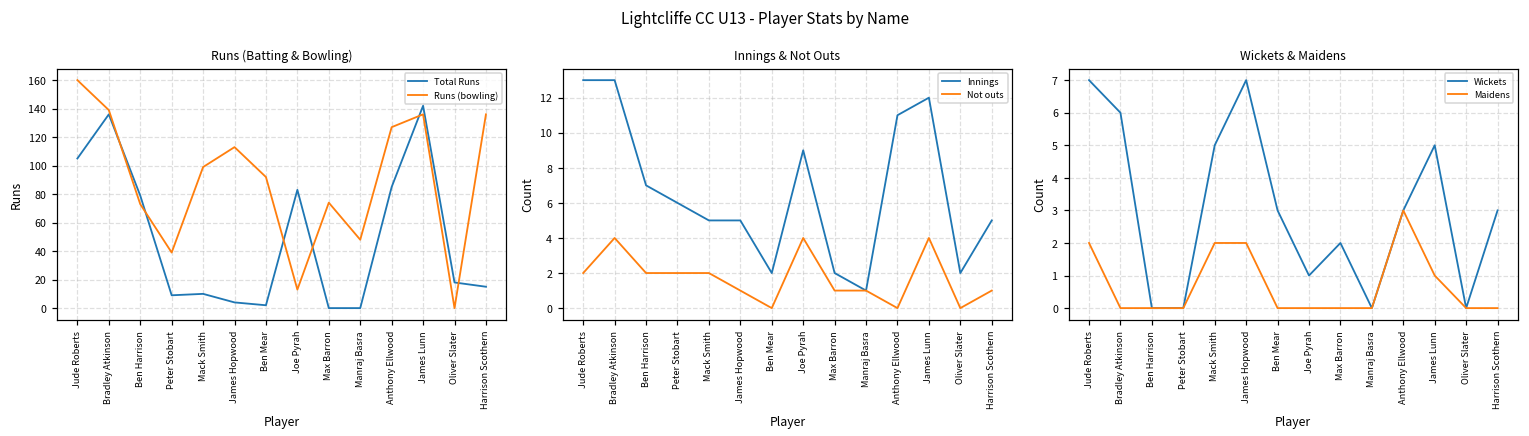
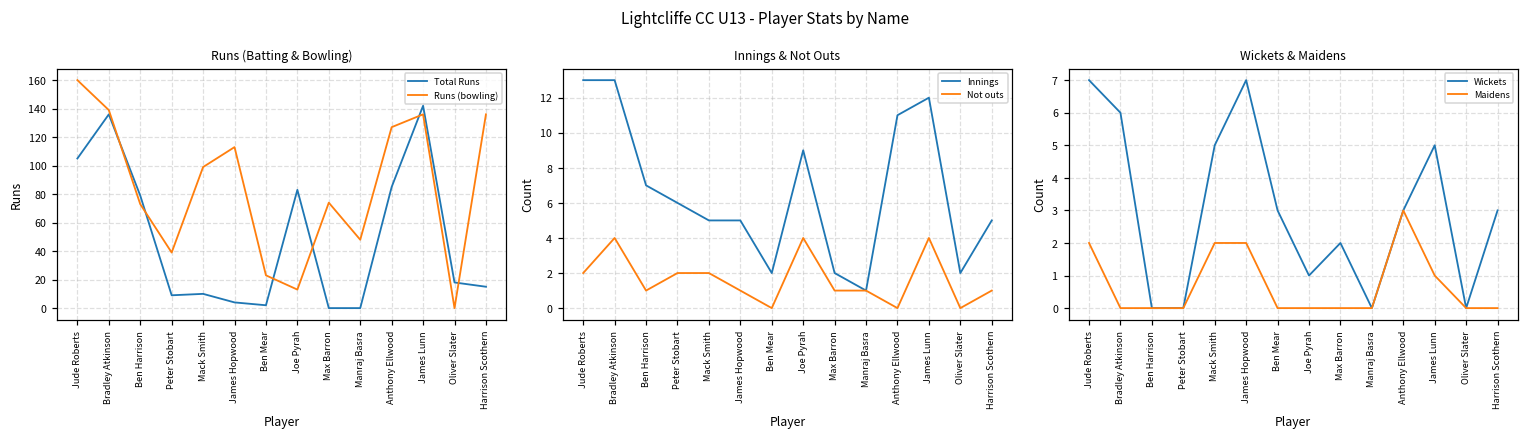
  {
    "Runs (Batting & Bowling)": {
      "Total Runs": {
        "Jude Roberts": 105,
        "Bradley Atkinson": 136,
        "Ben Harrison": 79,
        "Peter Stobart": 9,
        "Mack Smith": 10,
        "James Hopwood": 4,
        "Ben Mear": 2,
        "Joe Pyrah": 83,
        "Max Barron": 0,
        "Manraj Basra": 0,
        "Anthony Ellwood": 85,
        "James Lunn": 142,
        "Oliver Slater": 18,
        "Harrison Scothern": 15
      },
      "Runs (bowling)": {
        "Jude Roberts": 160,
        "Bradley Atkinson": 139,
        "Ben Harrison": 73,
        "Peter Stobart": 39,
        "Mack Smith": 99,
        "James Hopwood": 113,
-       "Ben Mear": 92,
+       "Ben Mear": 23,
        "Joe Pyrah": 13,
        "Max Barron": 74,
        "Manraj Basra": 48,
        "Anthony Ellwood": 127,
        "James Lunn": 136,
        "Oliver Slater": 0,
        "Harrison Scothern": 136
      }
    },
    "Innings & Not Outs": {
      "Innings": {
        "Jude Roberts": 13,
        "Bradley Atkinson": 13,
        "Ben Harrison": 7,
        "Peter Stobart": 6,
        "Mack Smith": 5,
        "James Hopwood": 5,
        "Ben Mear": 2,
        "Joe Pyrah": 9,
        "Max Barron": 2,
        "Anthony Ellwood": 11,
        "James Lunn": 12,
        "Oliver Slater": 2,
        "Harrison Scothern": 5
      },
      "Not outs": {
        "Jude Roberts": 2,
        "Bradley Atkinson": 4,
-       "Ben Harrison": 2,
+       "Ben Harrison": 1,
        "Peter Stobart": 2,
        "Mack Smith": 2,
        "James Hopwood": 1,
        "Ben Mear": 0,
        "Joe Pyrah": 4,
        "Max Barron": 1,
        "Anthony Ellwood": 0,
        "James Lunn": 4,
        "Oliver Slater": 0,
        "Harrison Scothern": 1
      }
    },
    "Wickets & Maidens": {
      "Wickets": {
        "Jude Roberts": 7.0,
        "Bradley Atkinson": 6.0,
        "Mack Smith": 5.0,
        "James Hopwood": 7.0,
        "Ben Mear": 3.0,
        "Joe Pyrah": 1.0,
        "Max Barron": 2.0,
        "James Lunn": 5.0,
        "Harrison Scothern": 3.0
      },
      "Maidens": {
        "Jude Roberts": 2.0,
        "Bradley Atkinson": 0.0,
        "Mack Smith": 2.0,
        "James Hopwood": 2.0,
        "Ben Mear": 0.0,
        "Joe Pyrah": 0.0,
        "Max Barron": 0.0,
        "James Lunn": 1.0,
        "Harrison Scothern": 0.0
      }
    }
  }
